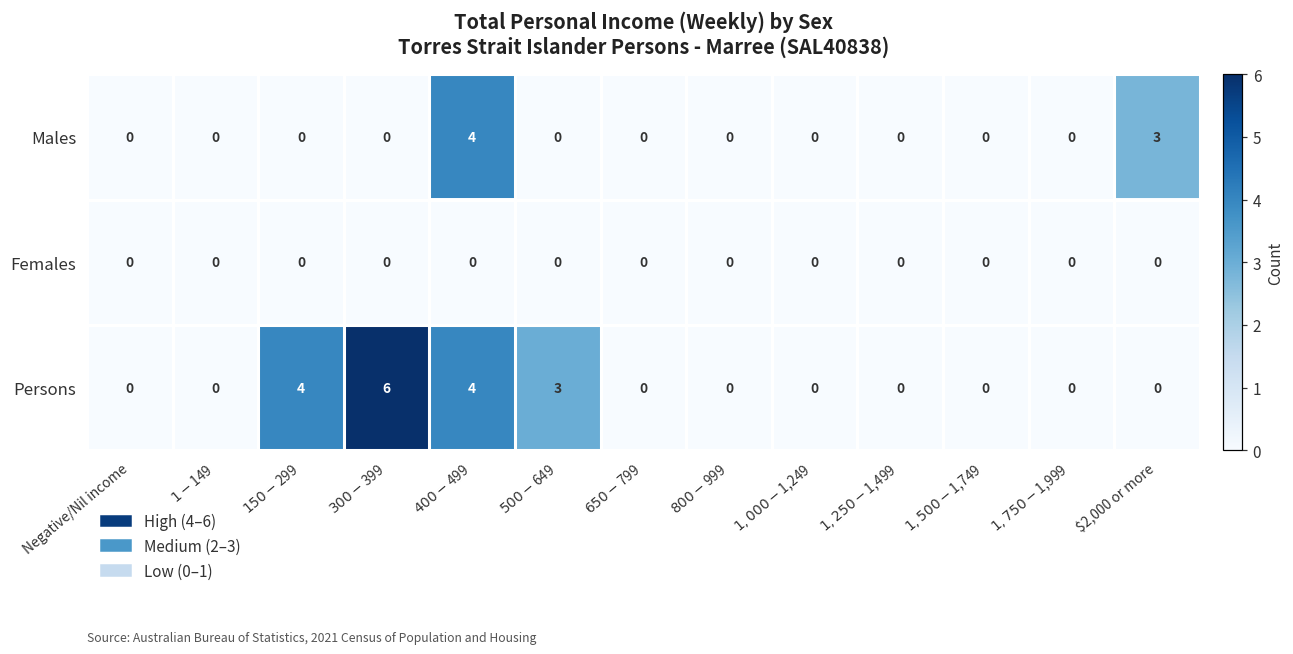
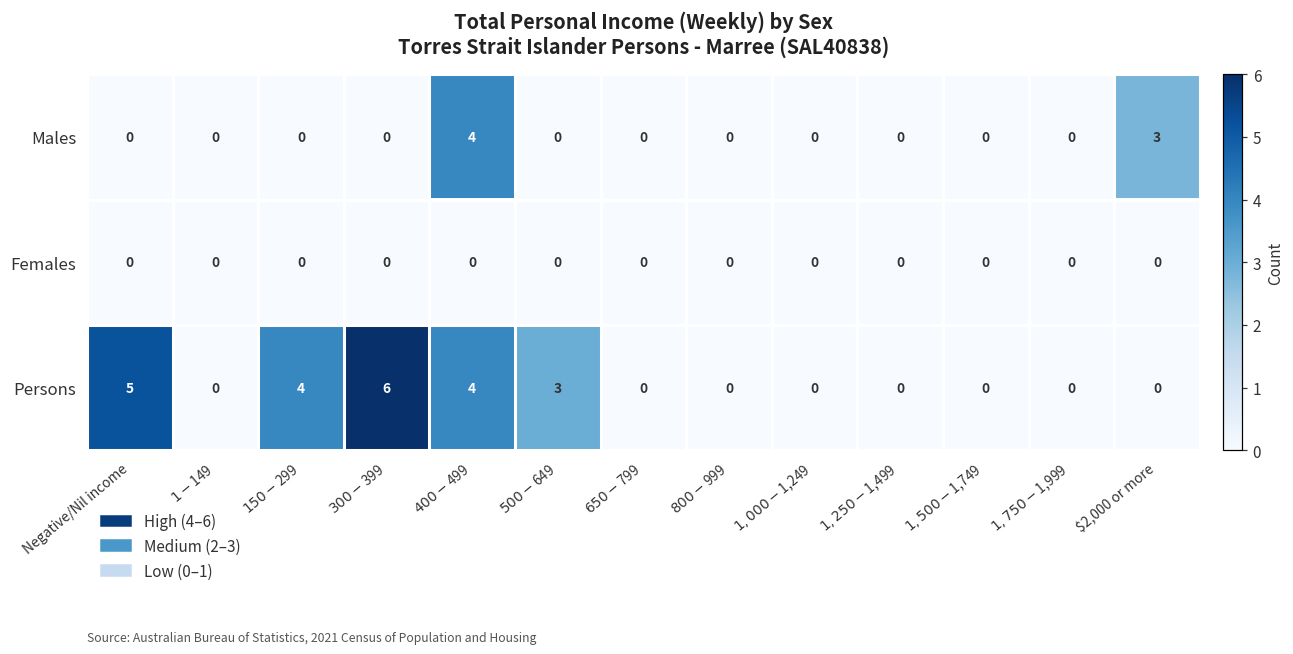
  {
    "Males": {
      "Negative/Nil income": 0,
      "$2,000 or more": 3
    },
    "Females": {
      "Negative/Nil income": 0,
      "$2,000 or more": 0
    },
    "Persons": {
-     "Negative/Nil income": 0,
+     "Negative/Nil income": 5,
      "$2,000 or more": 0
    }
  }
